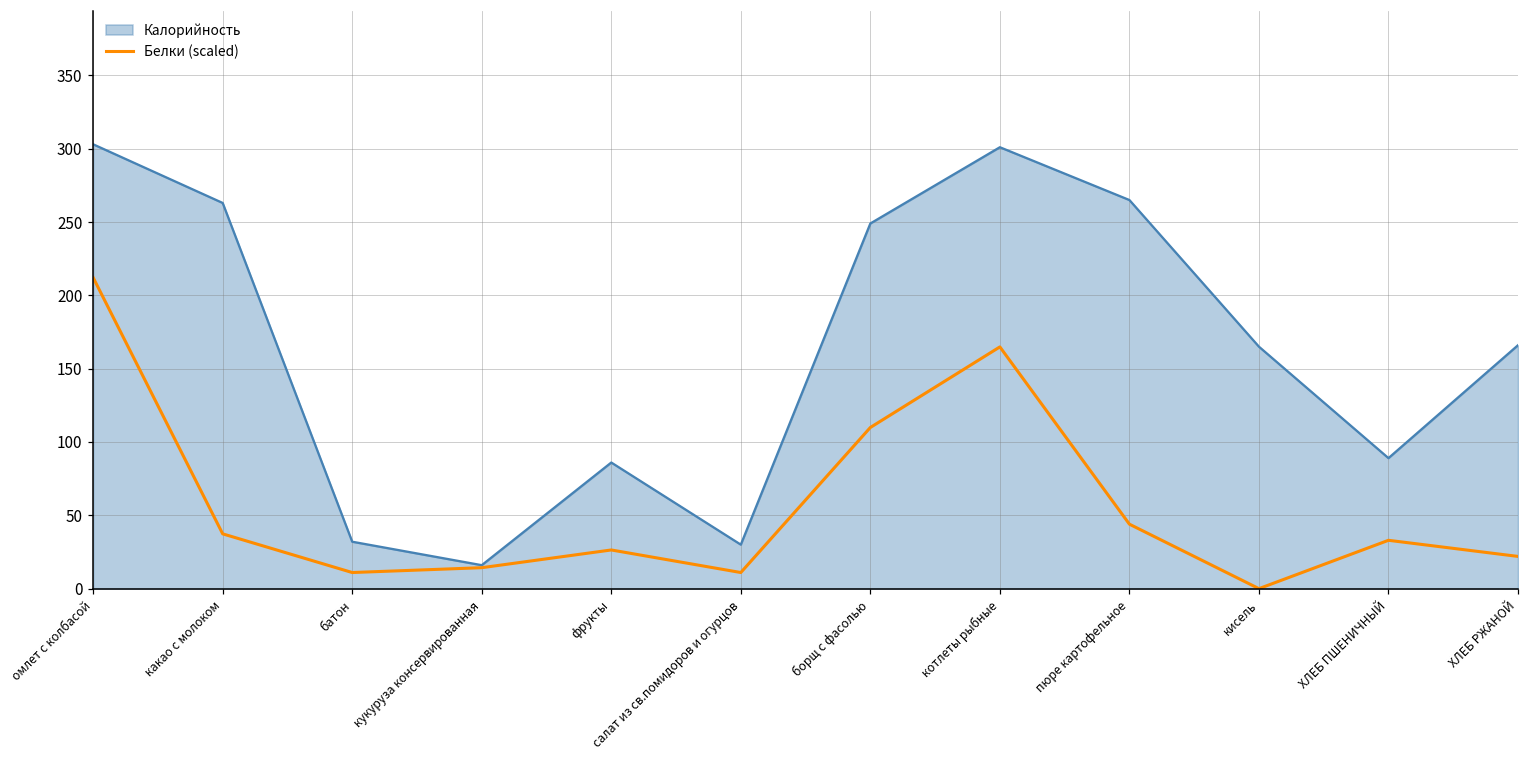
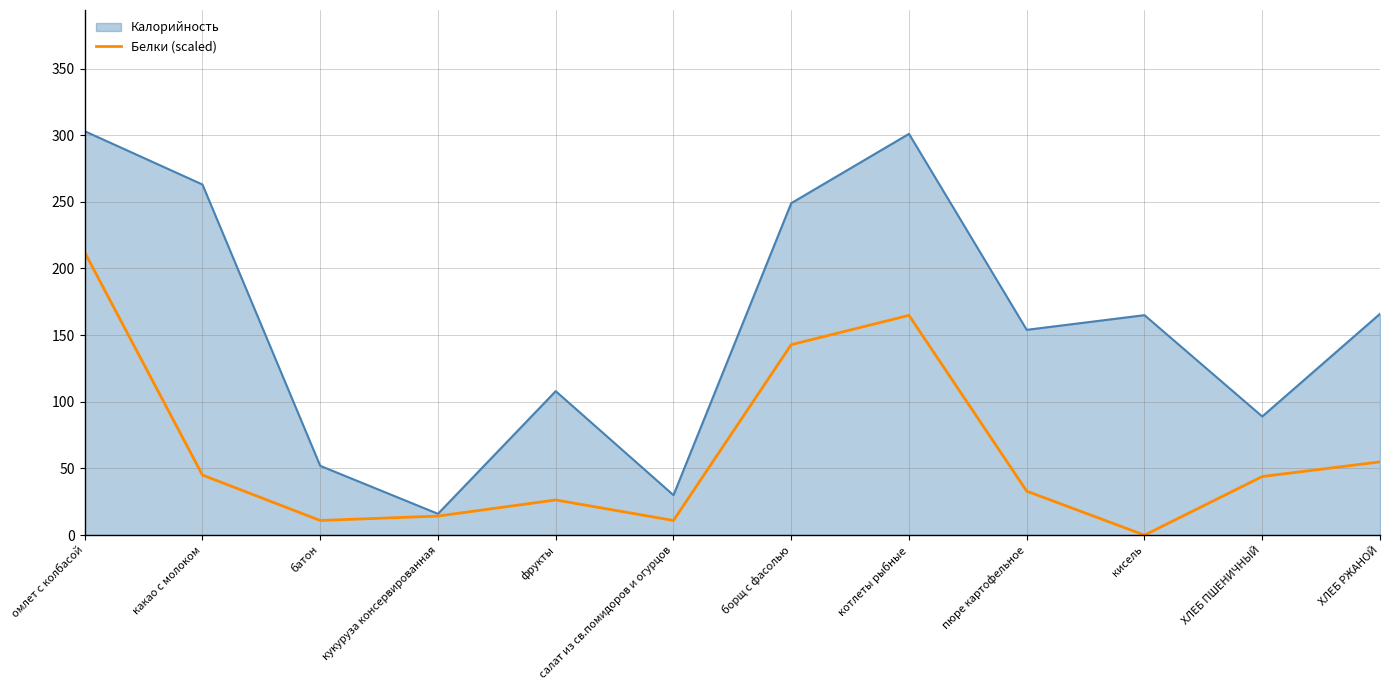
  {
    "Калорийность": {
      "омлет с колбасой": 303,
      "какао с молоком": 263,
-     "батон": 32,
-     "фрукты": 86,
+     "батон": 52,
+     "фрукты": 108,
      "салат из св.помидоров и огурцов": 30,
      "борщ с фасолью": 249,
      "котлеты рыбные": 301,
-     "пюре картофельное": 265,
+     "пюре картофельное": 154,
      "кисель": 165,
      "ХЛЕБ ПШЕНИЧНЫЙ": 89,
      "ХЛЕБ РЖАНОЙ": 166
    },
    "Белки (scaled)": {
      "омлет с колбасой": 212,
-     "какао с молоком": 37,
+     "какао с молоком": 45,
      "батон": 11,
      "фрукты": 26,
      "салат из св.помидоров и огурцов": 11,
-     "борщ с фасолью": 110,
+     "борщ с фасолью": 143,
      "котлеты рыбные": 165,
-     "пюре картофельное": 44,
+     "пюре картофельное": 33,
      "кисель": 0,
-     "ХЛЕБ ПШЕНИЧНЫЙ": 33,
-     "ХЛЕБ РЖАНОЙ": 22
+     "ХЛЕБ ПШЕНИЧНЫЙ": 44,
+     "ХЛЕБ РЖАНОЙ": 55
    }
  }
